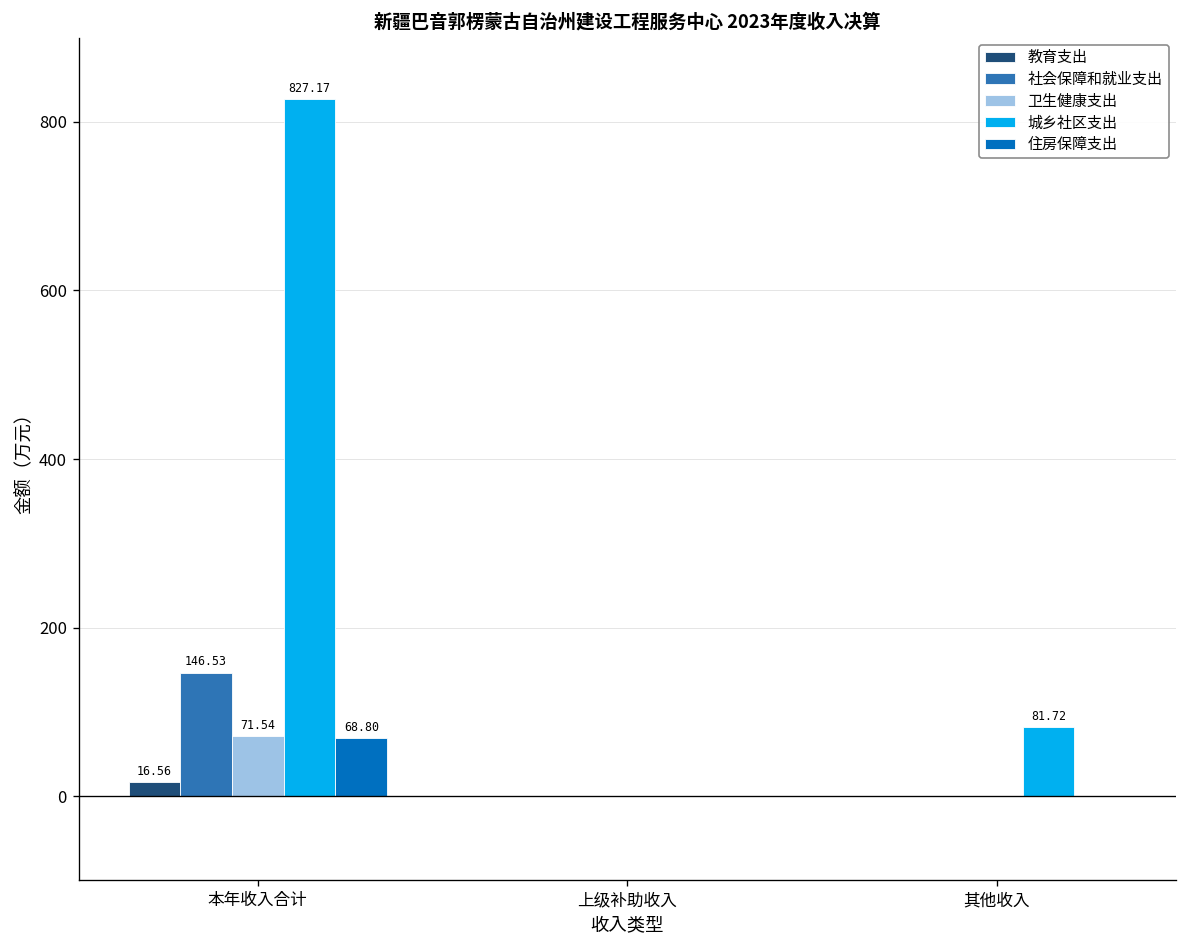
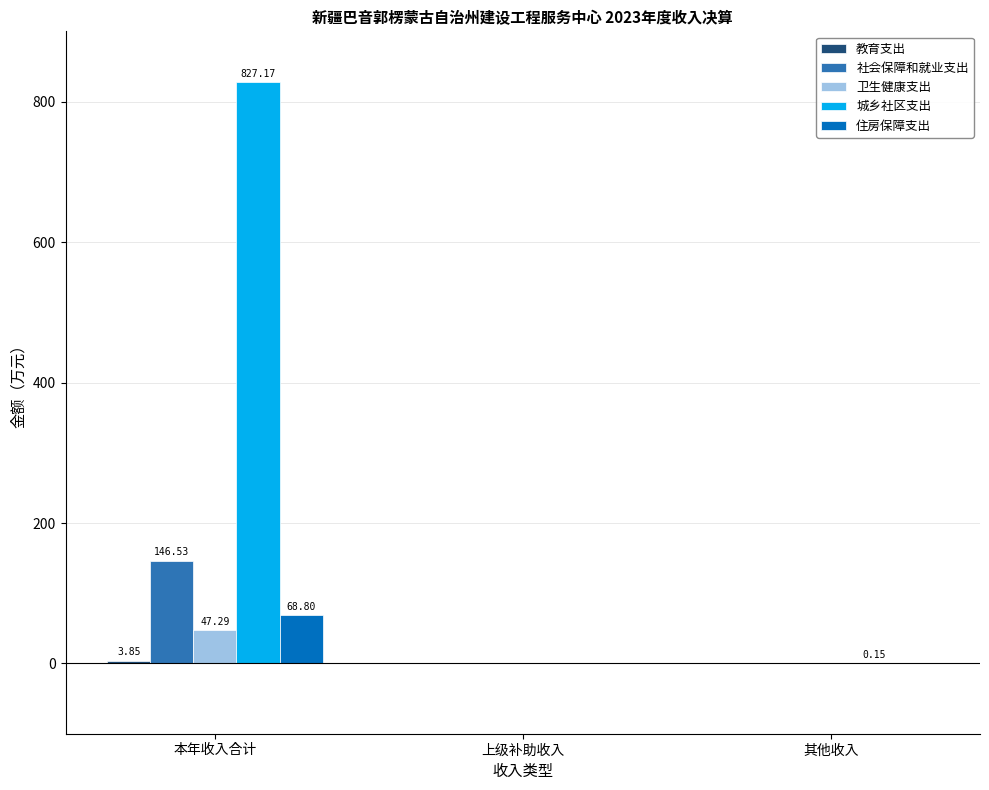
  {
    "教育支出": {
-     "本年收入合计": 16.56
+     "本年收入合计": 3.85
    },
    "卫生健康支出": {
-     "本年收入合计": 71.54
+     "本年收入合计": 47.29
    },
    "城乡社区支出": {
      "本年收入合计": 827.17,
-     "其他收入": 81.72
+     "其他收入": 0.15
    }
  }
